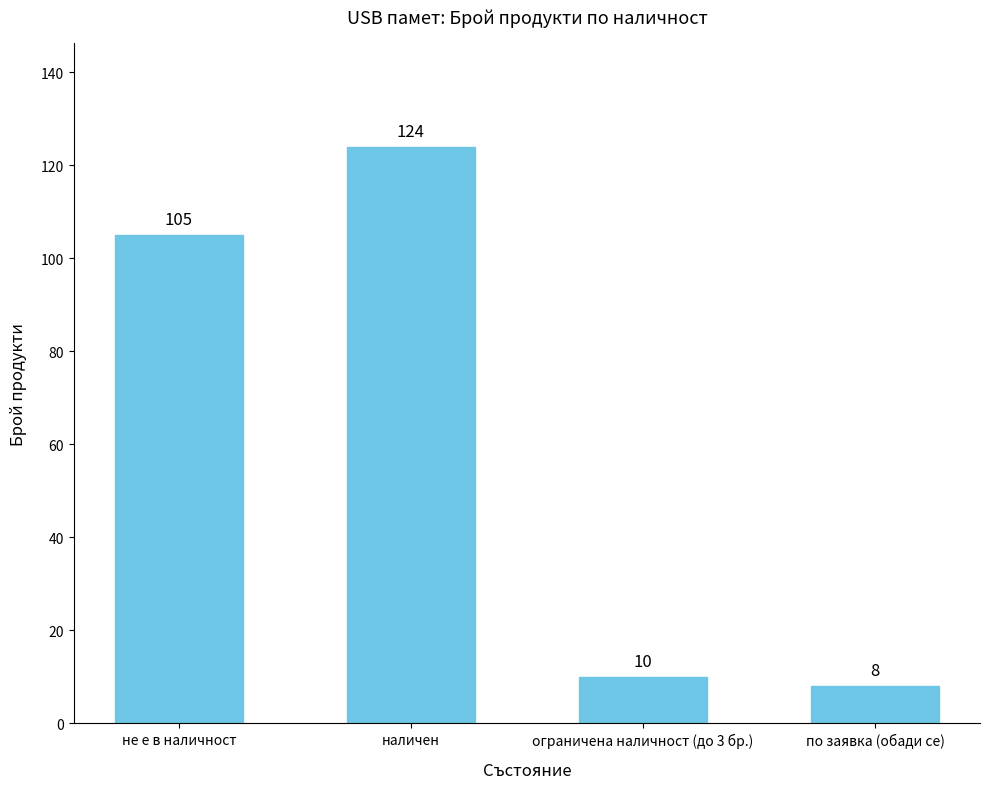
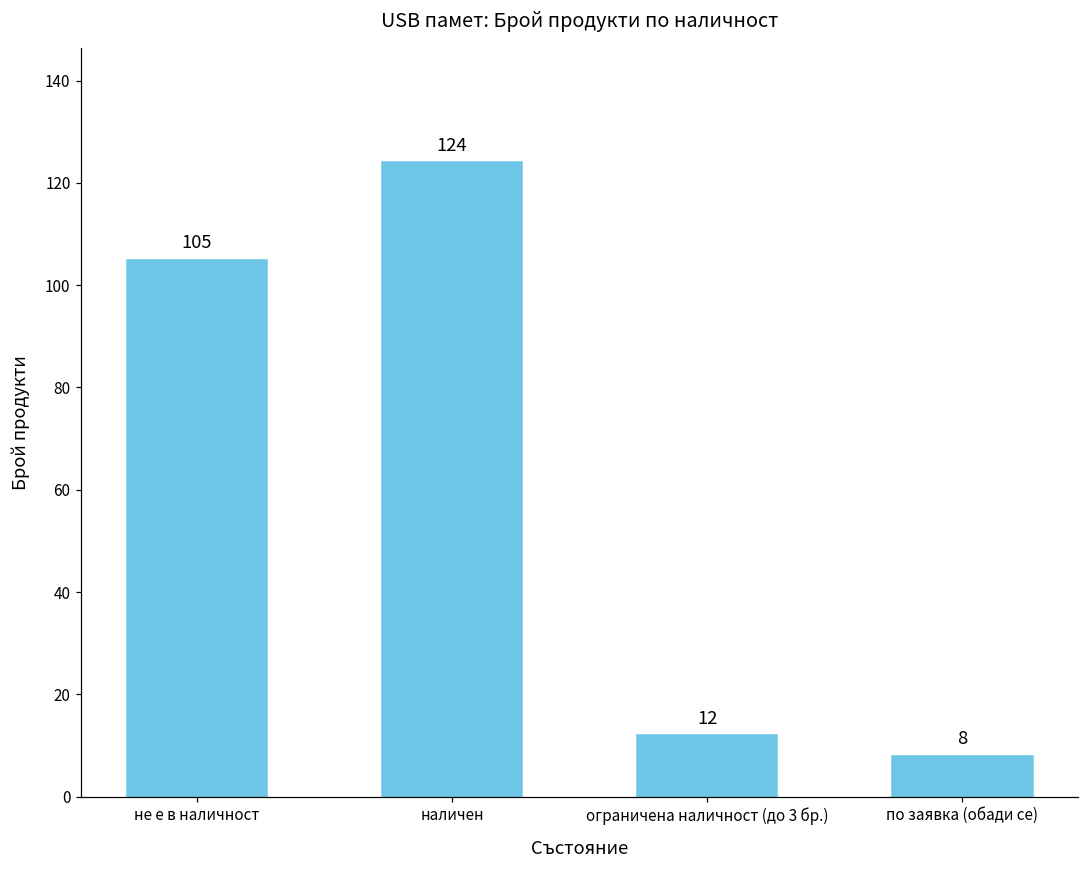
  {
    "не е в наличност": 105,
    "наличен": 124,
-   "ограничена наличност (до 3 бр.)": 10,
+   "ограничена наличност (до 3 бр.)": 12,
    "по заявка (обади се)": 8
  }
